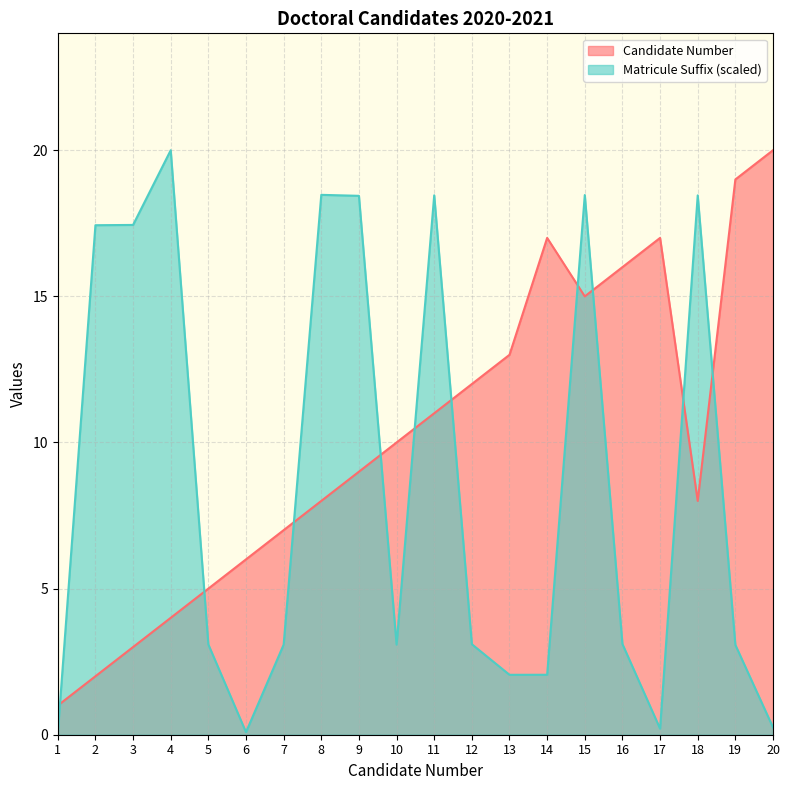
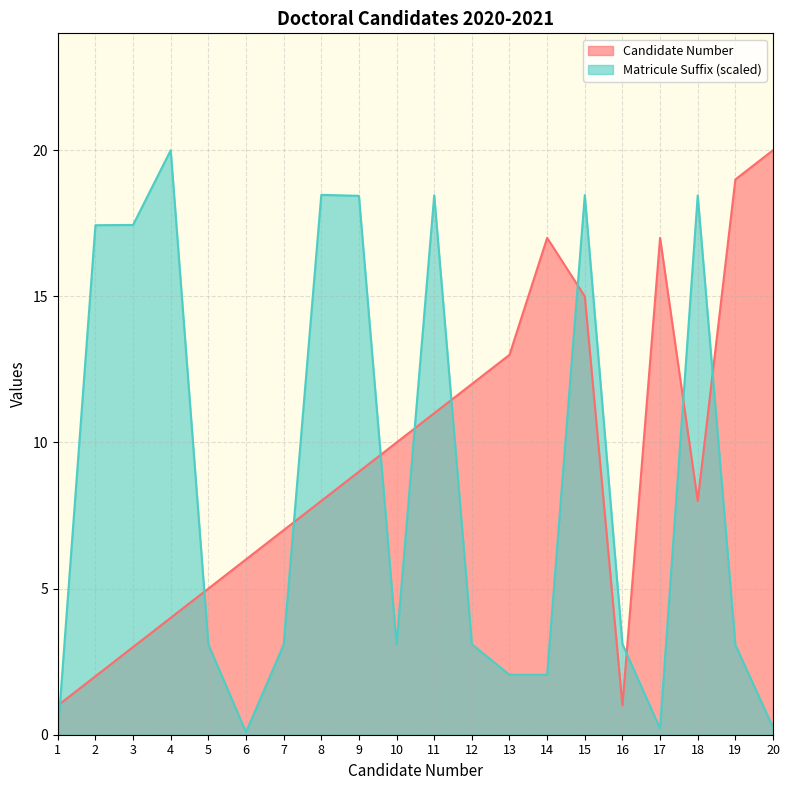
  {
    "Candidate Number": {
      "1": 1,
      "2": 2,
      "3": 3,
      "4": 4,
      "5": 5,
      "6": 6,
      "7": 7,
      "8": 8,
      "9": 9,
      "10": 10,
      "11": 11,
      "12": 12,
      "13": 13,
      "14": 17,
      "15": 15,
-     "16": 16,
+     "16": 1,
      "17": 17,
      "18": 8,
      "19": 19,
      "20": 20
    },
    "Matricule Suffix (scaled)": {
      "1": 0,
      "2": 17.4,
      "3": 17.4,
      "4": 20,
      "5": 3.1,
      "6": 0.1,
      "7": 3,
      "8": 18.5,
      "9": 18.4,
      "10": 3,
      "11": 18.5,
      "12": 3.1,
      "13": 2,
      "14": 2,
      "15": 18.5,
      "16": 3.1,
      "17": 0.2,
      "18": 18.5,
      "19": 3,
      "20": 0.3
    }
  }
